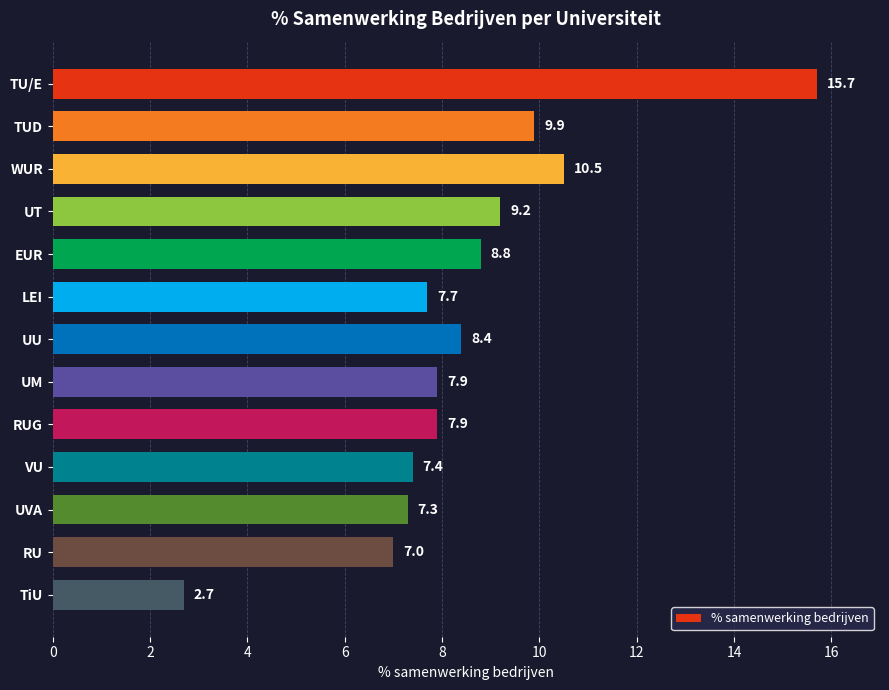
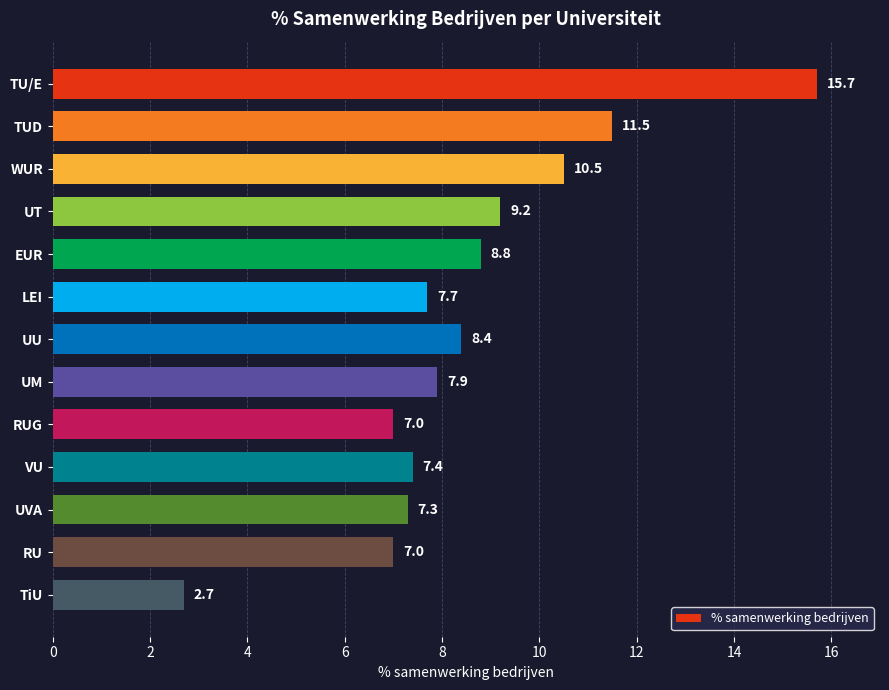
  {
    "TU/E": 15.7,
-   "TUD": 9.9,
+   "TUD": 11.5,
    "WUR": 10.5,
    "UT": 9.2,
    "EUR": 8.8,
    "LEI": 7.7,
    "UU": 8.4,
    "UM": 7.9,
-   "RUG": 7.9,
+   "RUG": 7.0,
    "VU": 7.4,
    "UVA": 7.3,
    "RU": 7.0,
    "TiU": 2.7
  }
